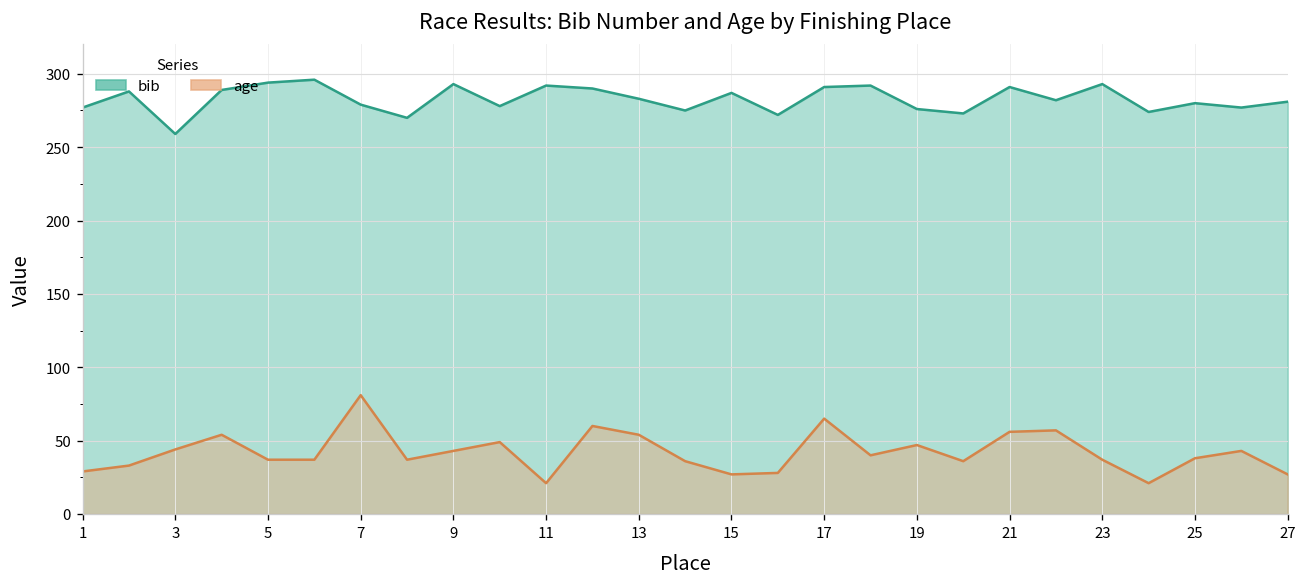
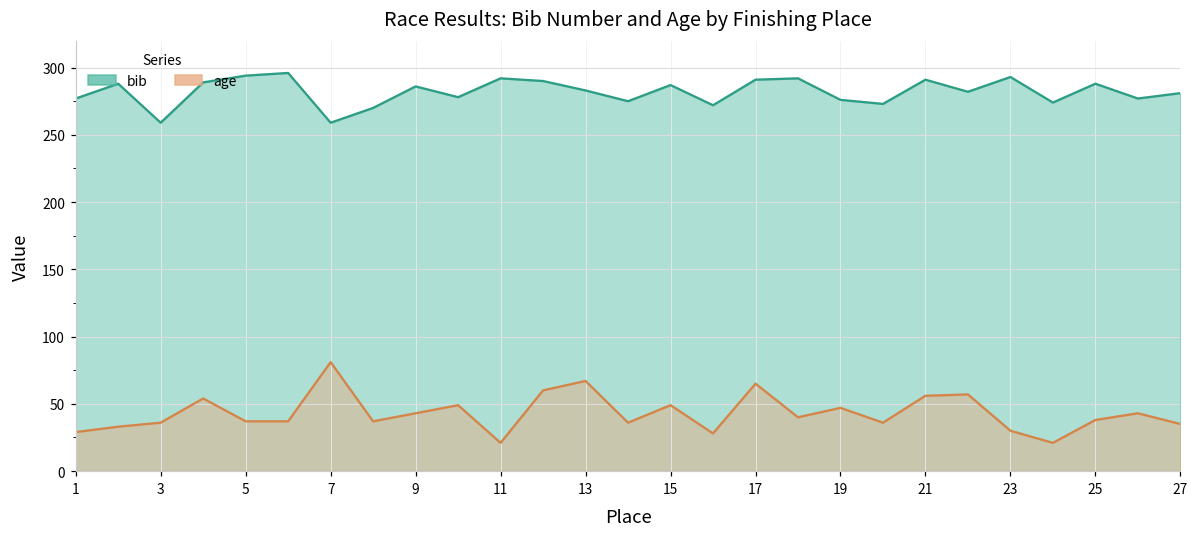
  {
    "bib": {
      "1": 277,
      "3": 259,
      "5": 294,
-     "7": 279,
-     "9": 293,
+     "7": 259,
+     "9": 286,
      "11": 292,
      "13": 283,
      "15": 287,
      "17": 291,
      "19": 276,
      "21": 291,
      "23": 293,
-     "25": 280,
+     "25": 288,
      "27": 281
    },
    "age": {
      "1": 29,
-     "3": 44,
+     "3": 36,
      "5": 37,
      "7": 81,
      "9": 43,
      "11": 21,
-     "13": 54,
-     "15": 27,
+     "13": 67,
+     "15": 49,
      "17": 65,
      "19": 47,
      "21": 56,
-     "23": 37,
+     "23": 30,
      "25": 38,
-     "27": 27
+     "27": 35
    }
  }
